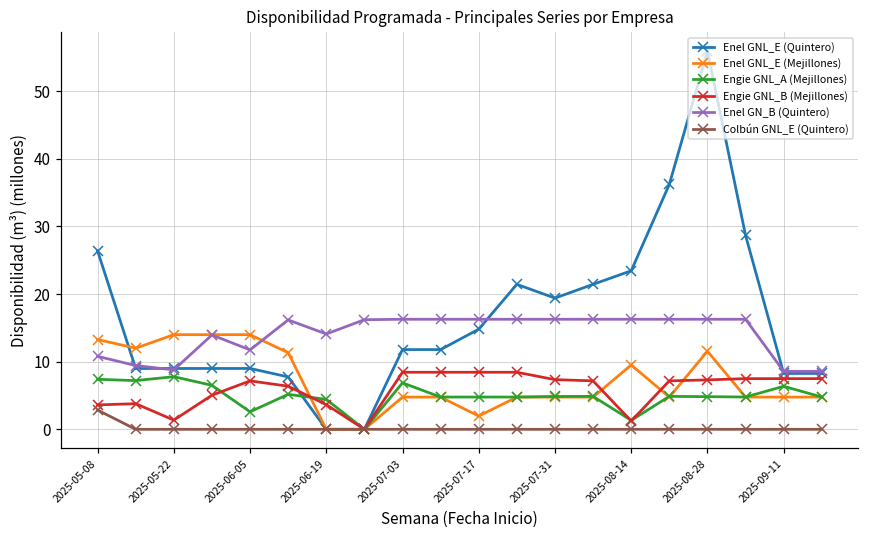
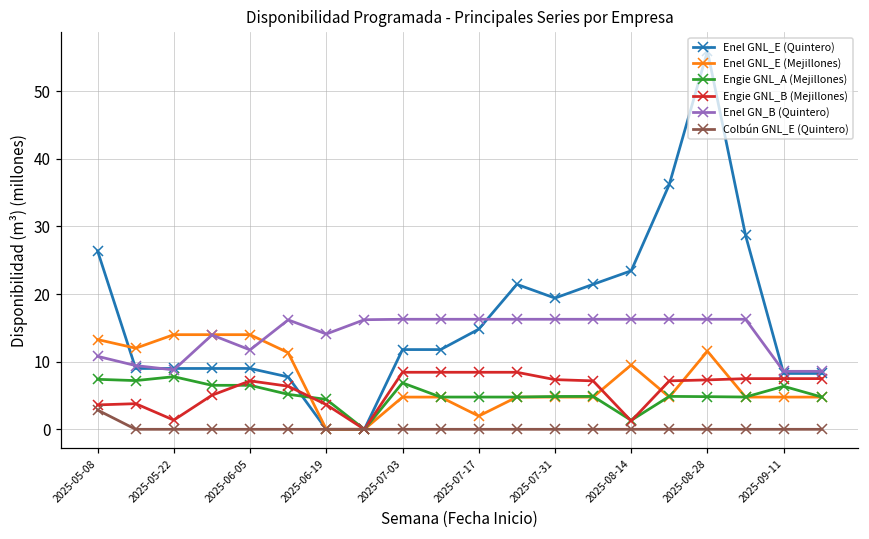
  {
    "Enel GNL_E (Quintero)": {
      "2025-05-08": 26,
      "2025-06-05": 9,
      "2025-07-03": 12,
      "2025-07-17": 15,
      "2025-07-31": 19,
      "2025-08-14": 23
    },
    "Enel GNL_E (Mejillones)": {
      "2025-05-08": 13,
      "2025-05-22": 14,
      "2025-06-05": 14,
      "2025-07-03": 5,
      "2025-07-17": 2,
      "2025-08-14": 10,
      "2025-08-28": 12,
      "2025-09-11": 5
    },
    "Engie GNL_A (Mejillones)": {
      "2025-05-08": 7,
      "2025-05-22": 8,
-     "2025-06-05": 3,
+     "2025-06-05": 7,
      "2025-06-19": 4,
      "2025-07-03": 7,
      "2025-07-17": 5,
      "2025-08-28": 5,
      "2025-09-11": 6
    },
    "Engie GNL_B (Mejillones)": {
      "2025-05-08": 4,
      "2025-05-22": 1,
      "2025-06-05": 7,
      "2025-06-19": 4,
      "2025-07-03": 8,
      "2025-07-17": 8,
      "2025-07-31": 7,
      "2025-08-28": 7,
      "2025-09-11": 7
    },
    "Enel GN_B (Quintero)": {
      "2025-05-08": 11,
      "2025-06-05": 12,
      "2025-06-19": 14,
      "2025-07-03": 16,
      "2025-07-17": 16,
      "2025-07-31": 16,
      "2025-08-14": 16,
      "2025-08-28": 16
    },
    "Colbún GNL_E (Quintero)": {
      "2025-05-08": 3,
      "2025-05-22": 0,
      "2025-06-05": 0,
      "2025-07-03": 0,
      "2025-07-17": 0,
      "2025-07-31": 0,
      "2025-08-14": 0,
      "2025-08-28": 0,
      "2025-09-11": 0
    }
  }
